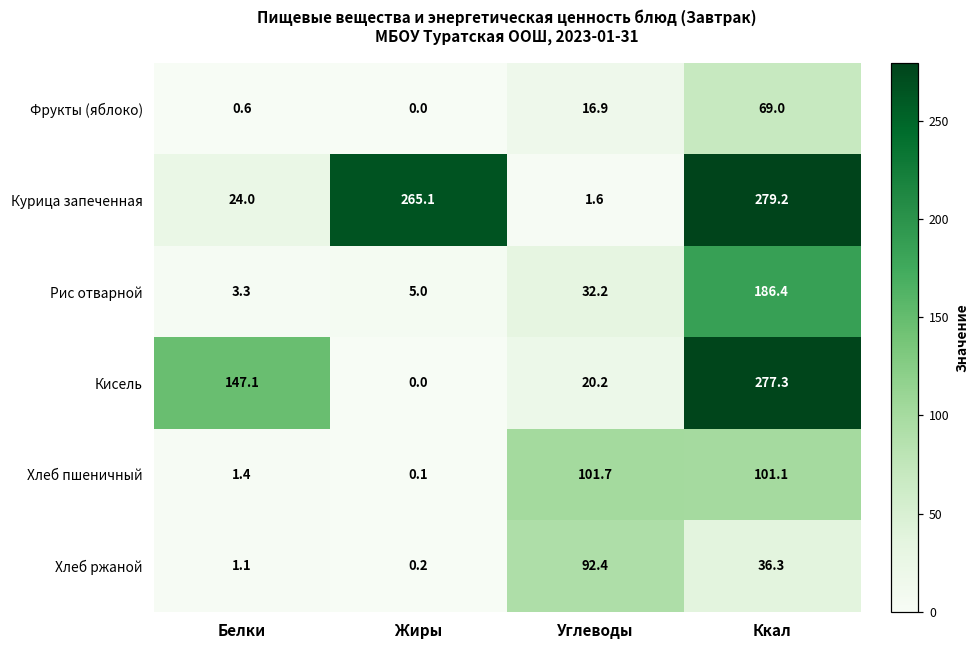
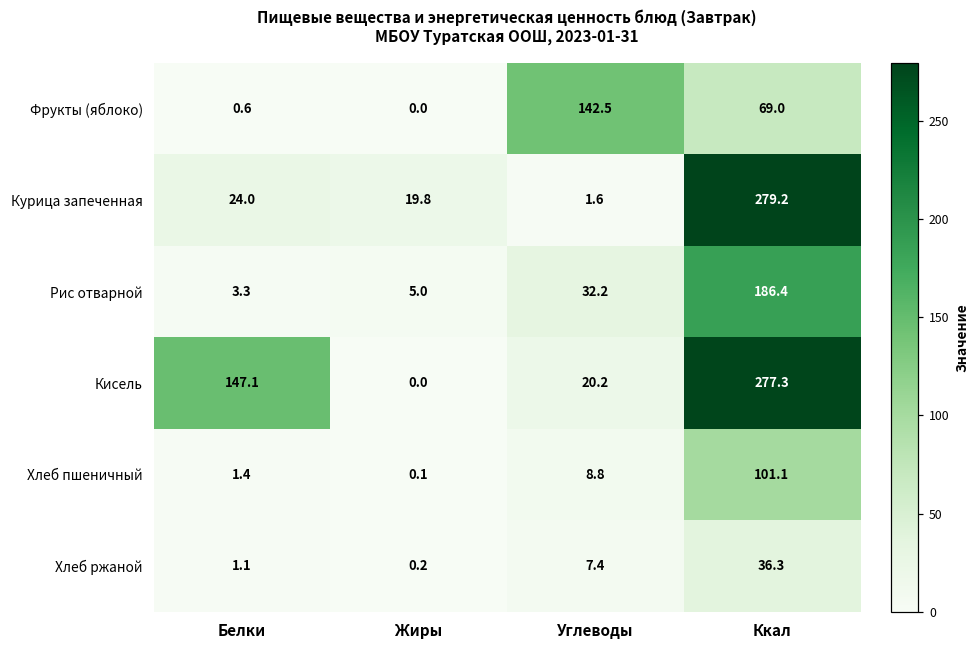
  {
    "Фрукты (яблоко)": {
      "Белки": 0.6,
      "Жиры": 0.0,
-     "Углеводы": 16.9,
+     "Углеводы": 142.5,
      "Ккал": 69.0
    },
    "Курица запеченная": {
      "Белки": 24.0,
-     "Жиры": 265.1,
+     "Жиры": 19.8,
      "Углеводы": 1.6,
      "Ккал": 279.2
    },
    "Рис отварной": {
      "Белки": 3.3,
      "Жиры": 5.0,
      "Углеводы": 32.2,
      "Ккал": 186.4
    },
    "Кисель": {
      "Белки": 147.1,
      "Жиры": 0.0,
      "Углеводы": 20.2,
      "Ккал": 277.3
    },
    "Хлеб пшеничный": {
      "Белки": 1.4,
      "Жиры": 0.1,
-     "Углеводы": 101.7,
+     "Углеводы": 8.8,
      "Ккал": 101.1
    },
    "Хлеб ржаной": {
      "Белки": 1.1,
      "Жиры": 0.2,
-     "Углеводы": 92.4,
+     "Углеводы": 7.4,
      "Ккал": 36.3
    }
  }
